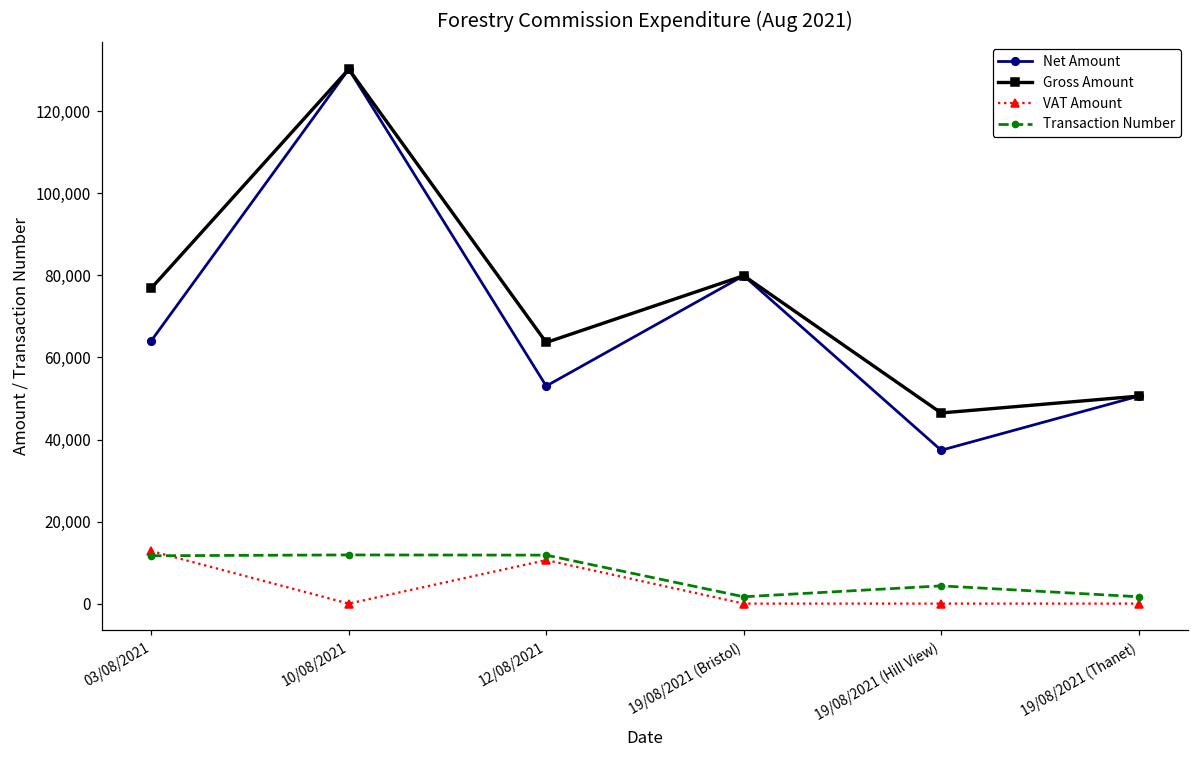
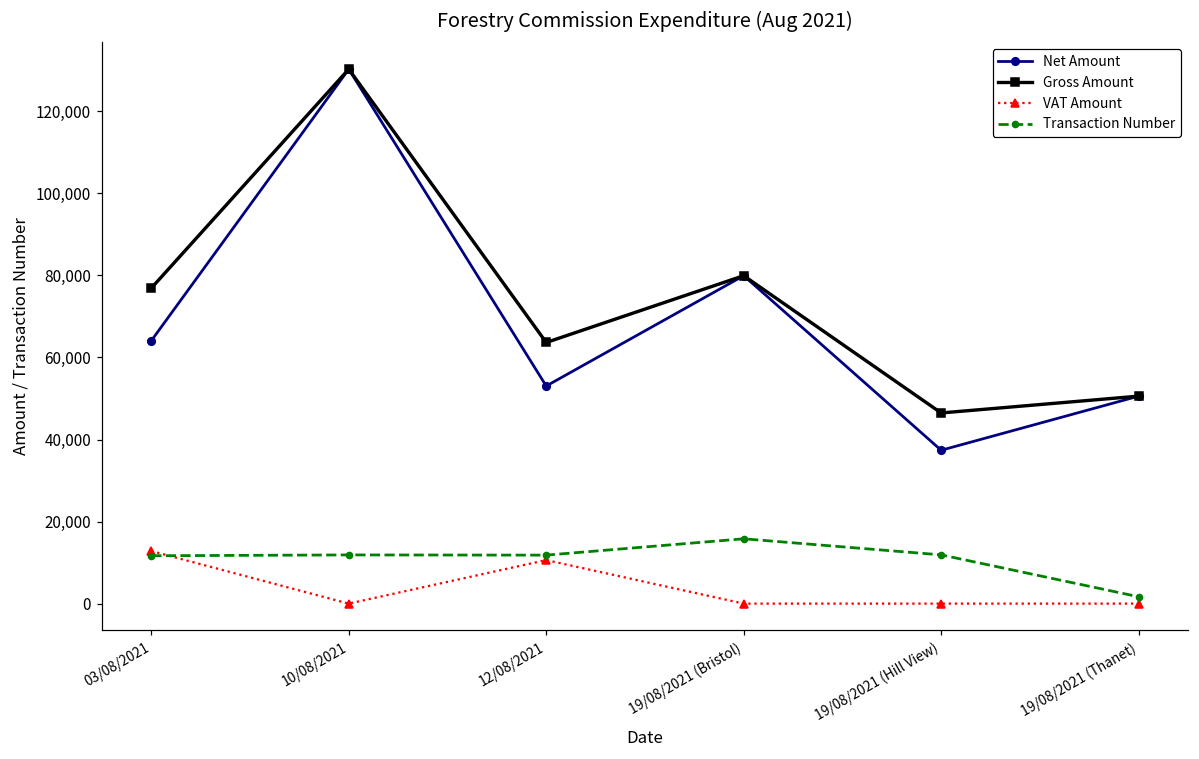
  {
    "Net Amount": {
      "03/08/2021": "64,000",
      "12/08/2021": "53,000",
      "19/08/2021 (Hill View)": "37,000"
    },
    "Gross Amount": {
      "03/08/2021": "77,000",
      "12/08/2021": "64,000",
      "19/08/2021 (Hill View)": "46,000"
    },
    "VAT Amount": {
      "03/08/2021": "13,000",
      "10/08/2021": "0",
      "12/08/2021": "11,000",
      "19/08/2021 (Bristol)": "0",
      "19/08/2021 (Hill View)": "0",
      "19/08/2021 (Thanet)": "0"
    },
    "Transaction Number": {
      "03/08/2021": "12,000",
      "10/08/2021": "12,000",
      "12/08/2021": "12,000",
-     "19/08/2021 (Bristol)": "2,000",
-     "19/08/2021 (Hill View)": "4,000",
+     "19/08/2021 (Bristol)": "16,000",
+     "19/08/2021 (Hill View)": "12,000",
      "19/08/2021 (Thanet)": "2,000"
    }
  }
